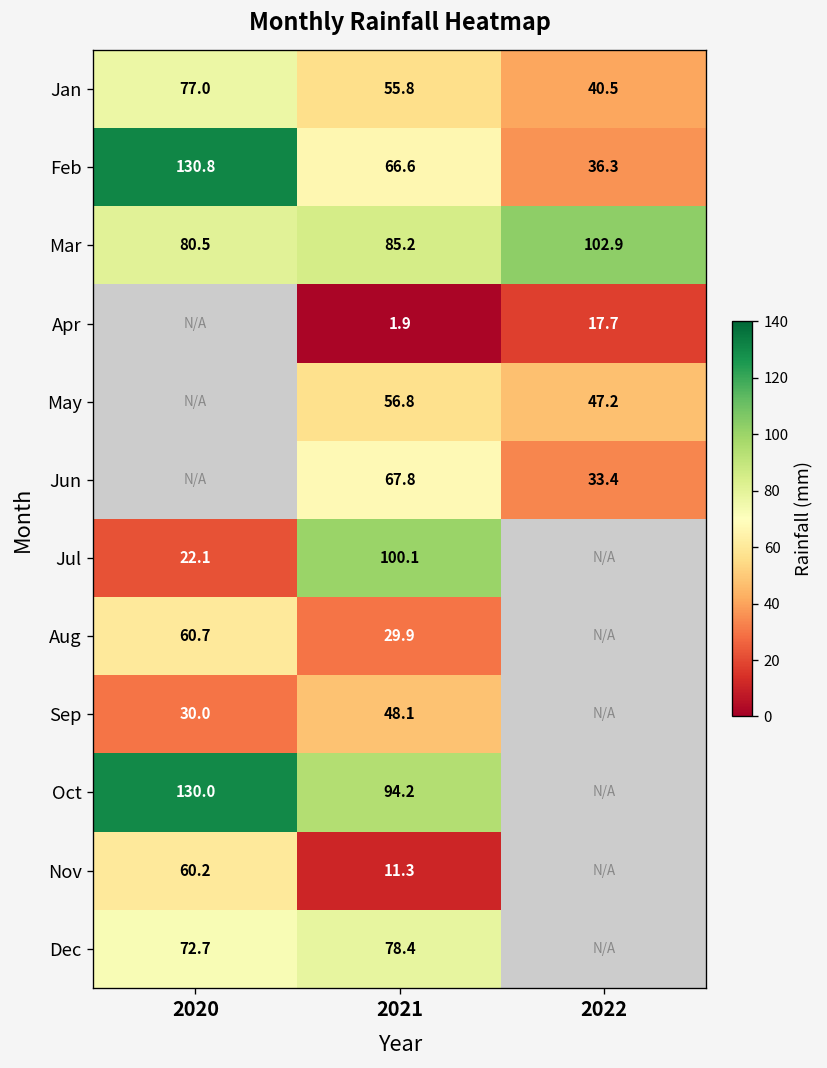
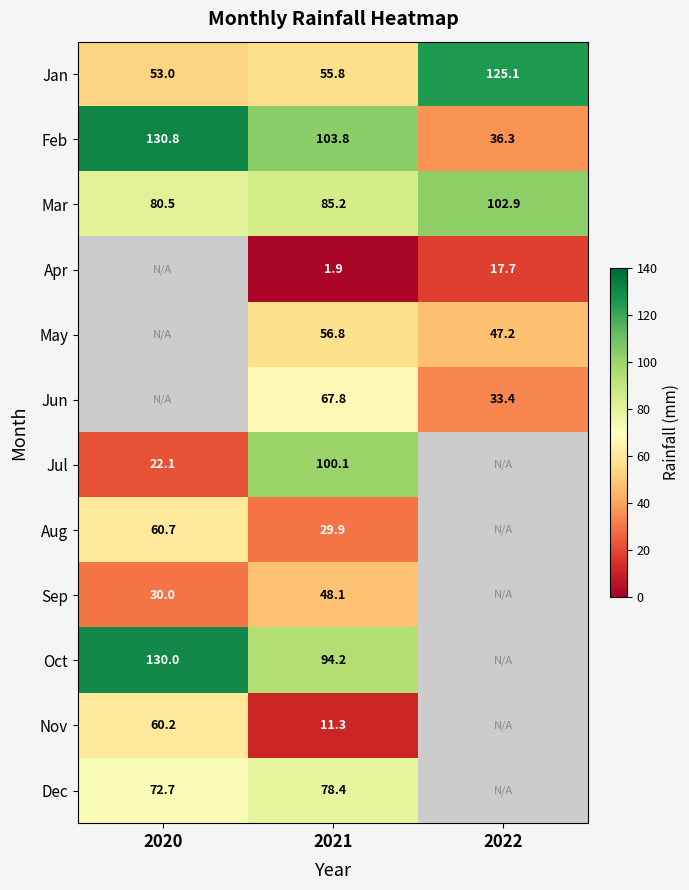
  {
    "Jan": {
-     "2020": 77.0,
+     "2020": 53.0,
      "2021": 55.8,
-     "2022": 40.5
+     "2022": 125.1
    },
    "Feb": {
      "2020": 130.8,
-     "2021": 66.6,
+     "2021": 103.8,
      "2022": 36.3
    },
    "Mar": {
      "2020": 80.5,
      "2021": 85.2,
      "2022": 102.9
    },
    "Apr": {
      "2021": 1.9,
      "2022": 17.7
    },
    "May": {
      "2021": 56.8,
      "2022": 47.2
    },
    "Jun": {
      "2021": 67.8,
      "2022": 33.4
    },
    "Jul": {
      "2020": 22.1,
      "2021": 100.1
    },
    "Aug": {
      "2020": 60.7,
      "2021": 29.9
    },
    "Sep": {
      "2020": 30.0,
      "2021": 48.1
    },
    "Oct": {
      "2020": 130.0,
      "2021": 94.2
    },
    "Nov": {
      "2020": 60.2,
      "2021": 11.3
    },
    "Dec": {
      "2020": 72.7,
      "2021": 78.4
    }
  }
